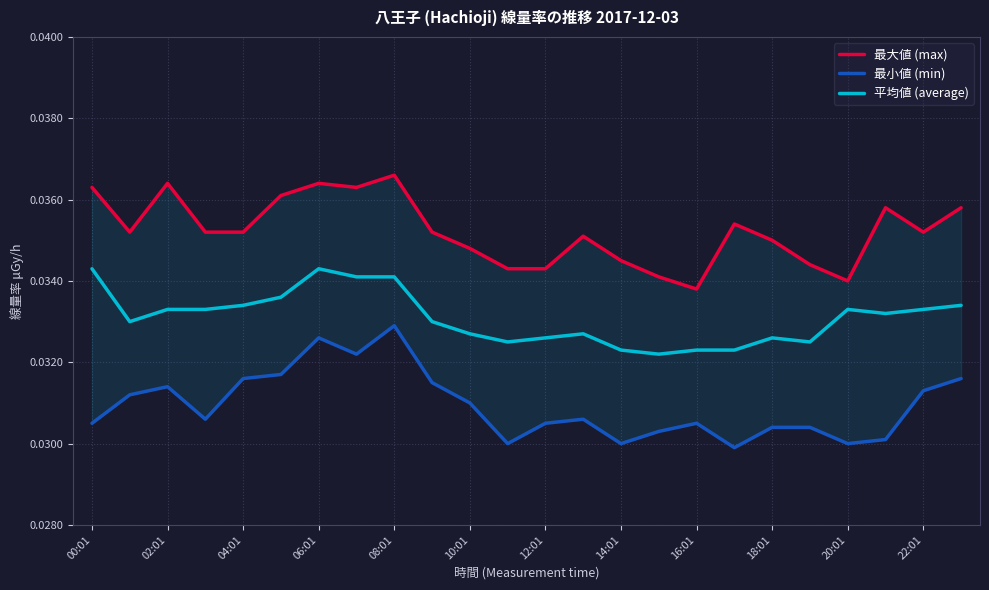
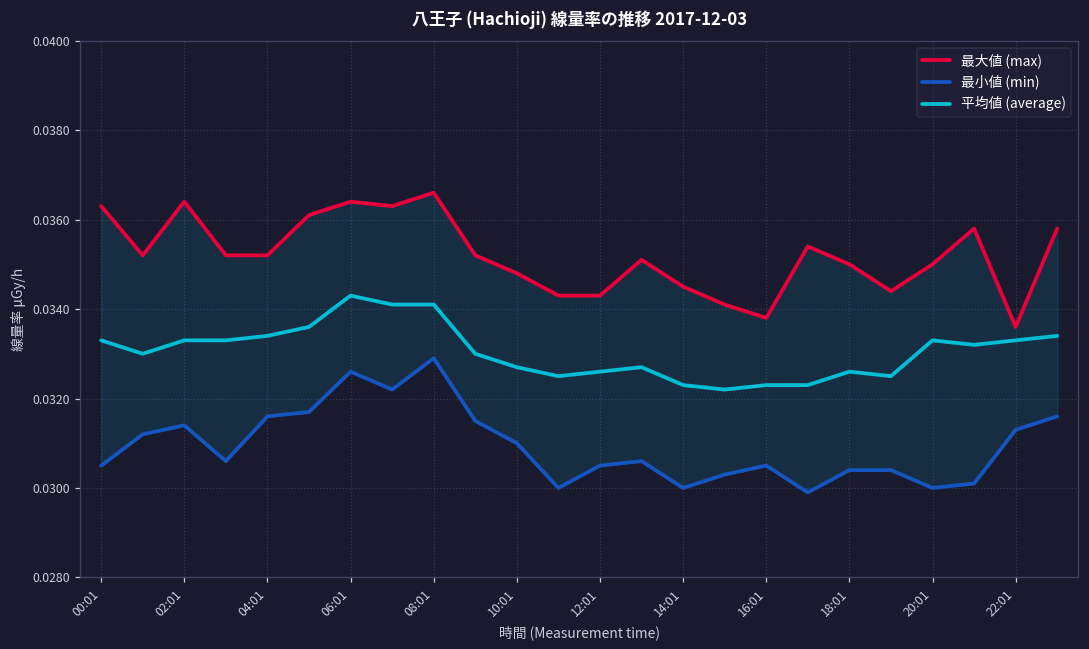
  {
    "最大値 (max)": {
      "00:01": 0.0363,
      "02:01": 0.0364,
      "04:01": 0.0352,
      "06:01": 0.0364,
      "08:01": 0.0366,
      "10:01": 0.0348,
      "12:01": 0.0343,
      "14:01": 0.0345,
      "16:01": 0.0338,
      "18:01": 0.0350,
-     "20:01": 0.034,
-     "22:01": 0.0352
+     "20:01": 0.035,
+     "22:01": 0.0336
    },
    "最小値 (min)": {
      "00:01": 0.0305,
      "02:01": 0.0314,
      "04:01": 0.0316,
      "06:01": 0.0326,
      "08:01": 0.0329,
      "10:01": 0.0310,
      "12:01": 0.0305,
      "14:01": 0.0300,
      "16:01": 0.0305,
      "18:01": 0.0304,
      "20:01": 0.0300,
      "22:01": 0.0313
    },
    "平均値 (average)": {
-     "00:01": 0.0343,
+     "00:01": 0.0333,
      "02:01": 0.0333,
      "04:01": 0.0334,
      "06:01": 0.0343,
      "08:01": 0.0341,
      "10:01": 0.0327,
      "12:01": 0.0326,
      "14:01": 0.0323,
      "16:01": 0.0323,
      "18:01": 0.0326,
      "20:01": 0.0333,
      "22:01": 0.0333
    }
  }
